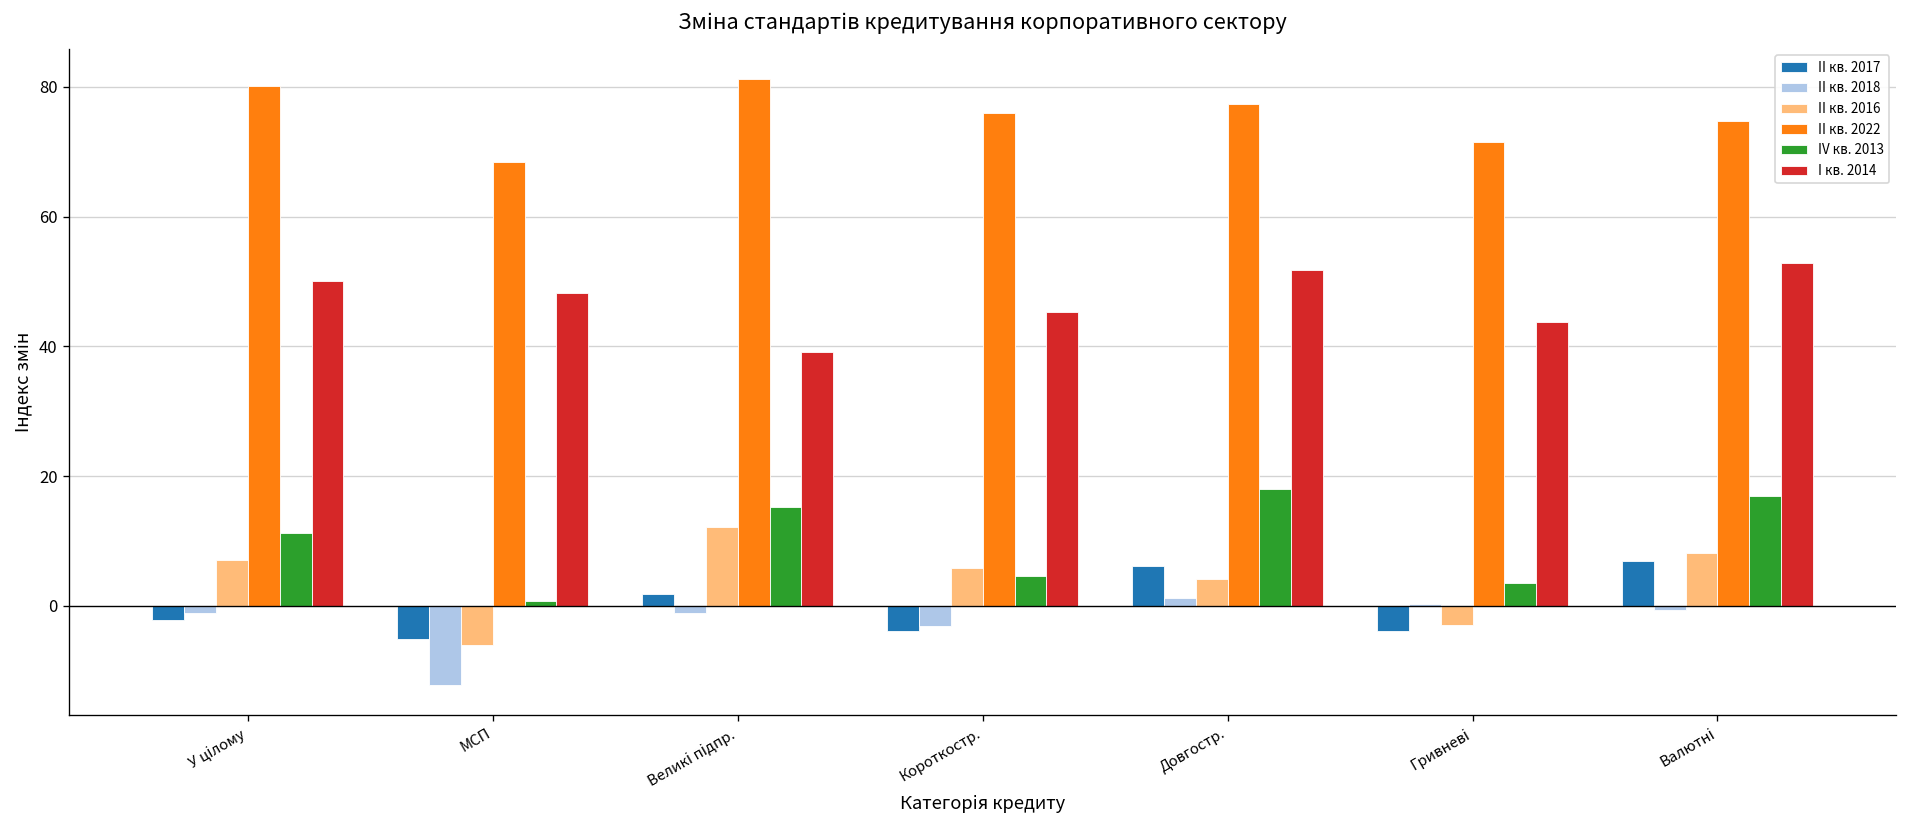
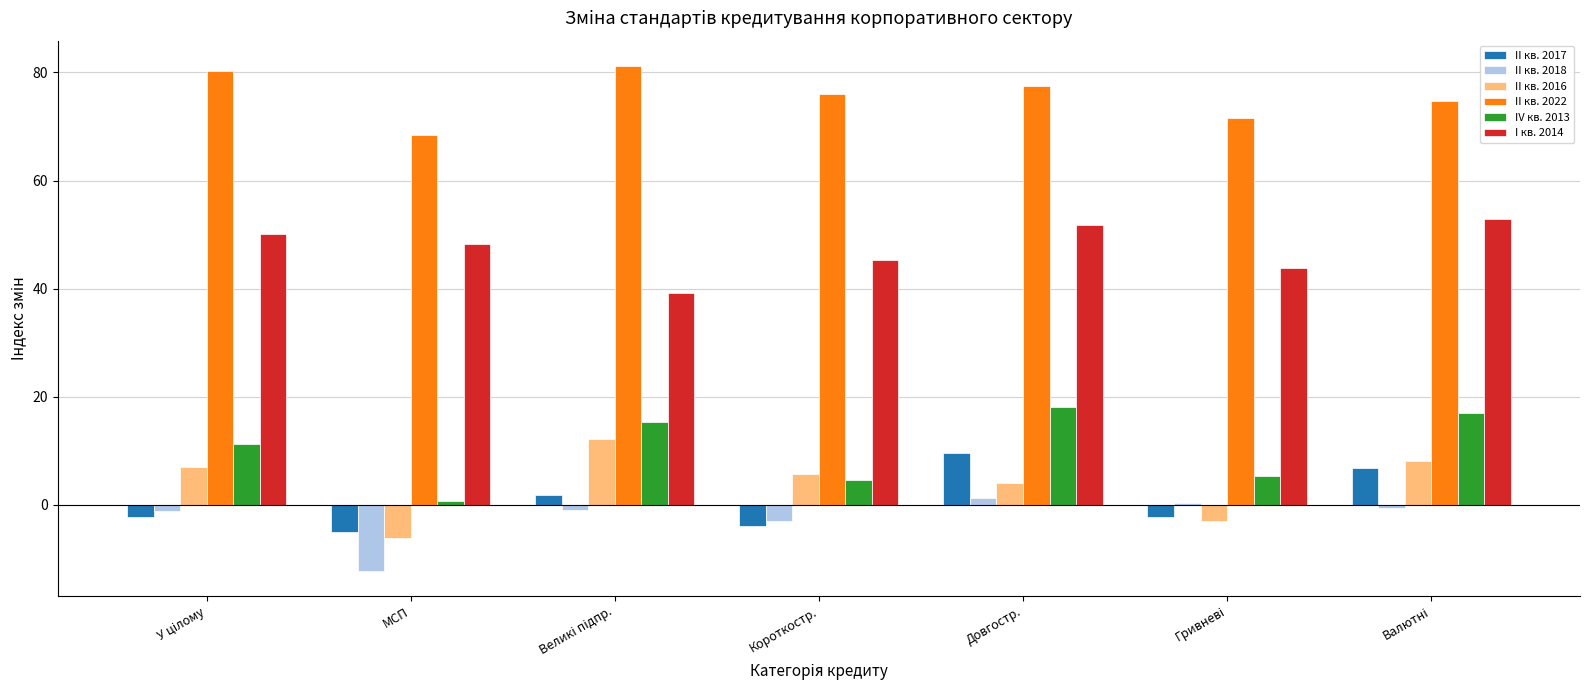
  {
    "II кв. 2017": {
      "У цілому": -2,
      "МСП": -5,
      "Великі підпр.": 2,
      "Короткостр.": -4,
-     "Довгостр.": 6,
-     "Гривневі": -4,
+     "Довгостр.": 10,
+     "Гривневі": -2,
      "Валютні": 7
    },
    "II кв. 2018": {
      "У цілому": -1,
      "МСП": -12,
      "Великі підпр.": -1,
      "Короткостр.": -3,
      "Довгостр.": 1,
      "Валютні": -1
    },
    "II кв. 2016": {
      "У цілому": 7,
      "МСП": -6,
      "Великі підпр.": 12,
      "Короткостр.": 6,
      "Довгостр.": 4,
      "Гривневі": -3,
      "Валютні": 8
    },
    "II кв. 2022": {
      "У цілому": 80,
      "МСП": 68,
      "Великі підпр.": 81,
      "Короткостр.": 76,
      "Довгостр.": 77,
      "Гривневі": 72,
      "Валютні": 75
    },
    "IV кв. 2013": {
      "У цілому": 11,
      "МСП": 1,
      "Великі підпр.": 15,
      "Короткостр.": 5,
      "Довгостр.": 18,
-     "Гривневі": 3,
+     "Гривневі": 5,
      "Валютні": 17
    },
    "I кв. 2014": {
      "У цілому": 50,
      "МСП": 48,
      "Великі підпр.": 39,
      "Короткостр.": 45,
      "Довгостр.": 52,
      "Гривневі": 44,
      "Валютні": 53
    }
  }
